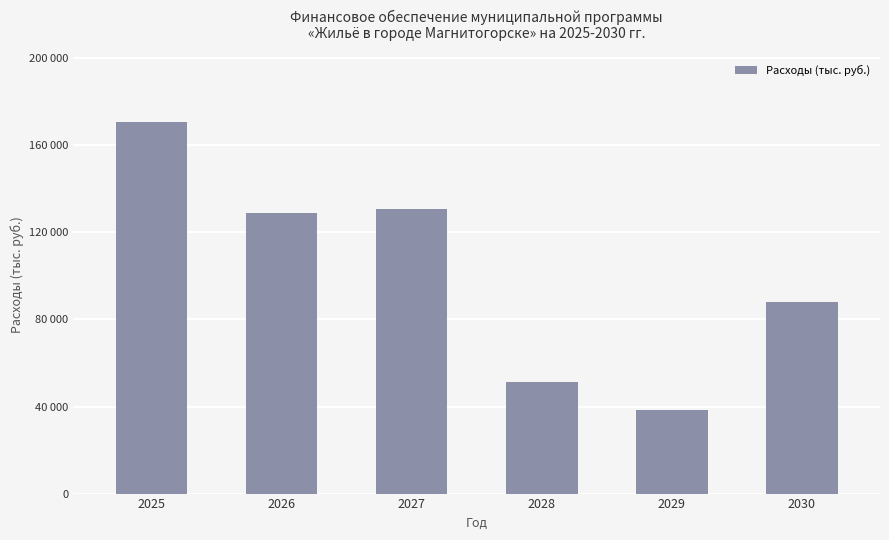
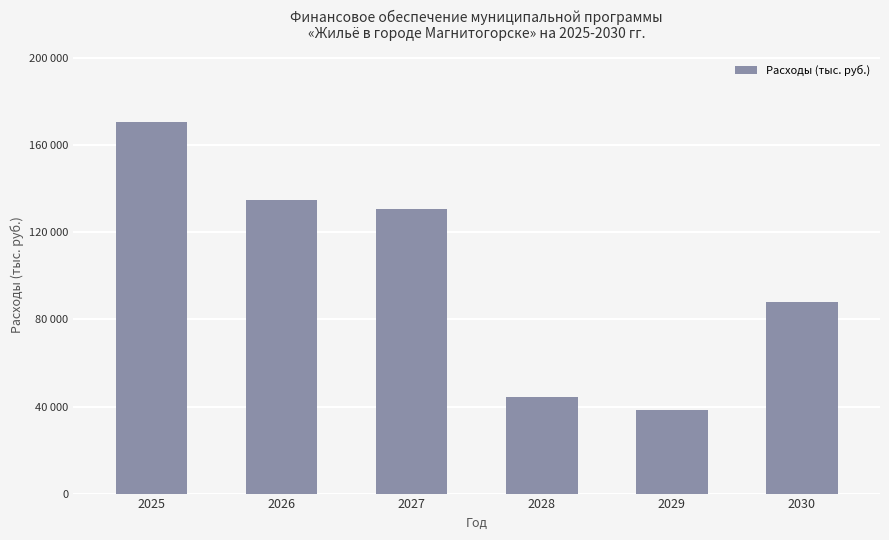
  {
    "2025": 171000,
-   "2026": 129000,
+   "2026": 135000,
    "2027": 131000,
-   "2028": 51000,
+   "2028": 44000,
    "2029": 38000,
    "2030": 88000
  }
